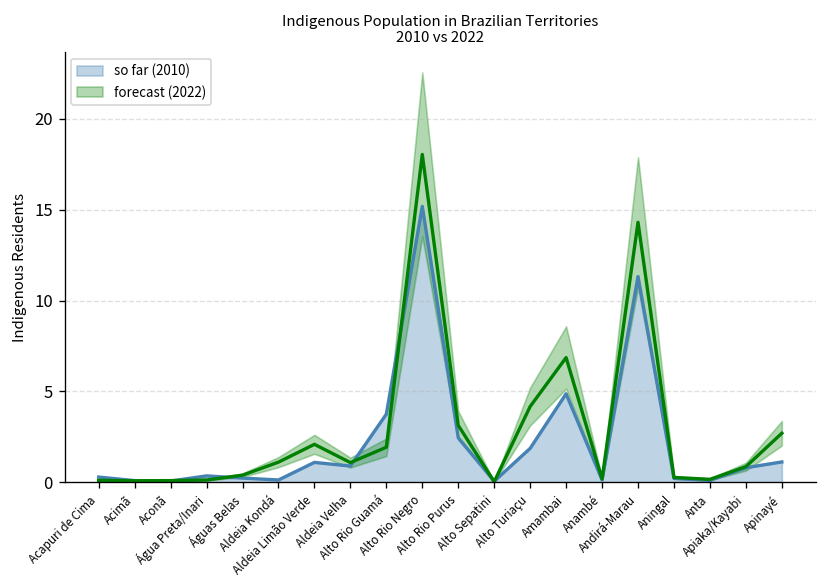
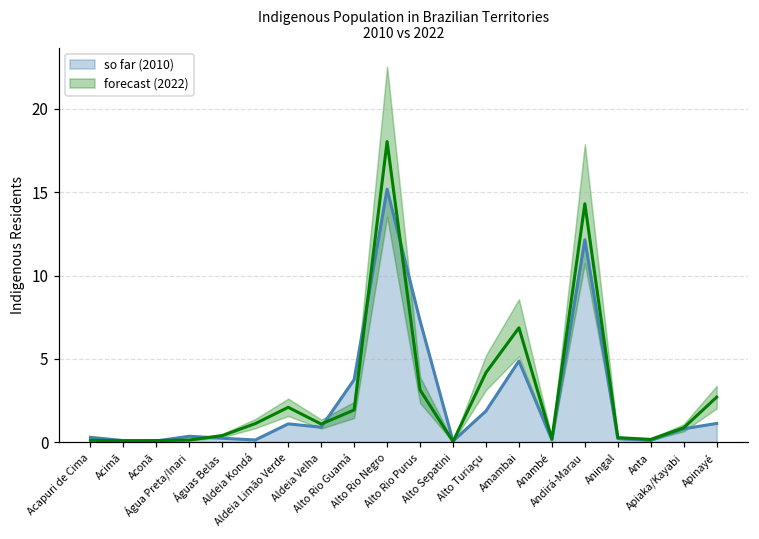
  {
    "so far (2010)": {
      "Água Preta/Inari": 0.3,
      "Aldeia Kondá": 0.1,
      "Aldeia Limão Verde": 1.1,
      "Aldeia Velha": 0.9,
      "Alto Rio Guamá": 3.7,
      "Alto Rio Negro": 15.2,
-     "Alto Rio Purus": 2.4,
+     "Alto Rio Purus": 7.3,
      "Alto Turiaçu": 1.9,
      "Amambai": 4.9,
-     "Andirá-Marau": 11.3,
+     "Andirá-Marau": 12.1,
      "Apinayé": 1.1
    }
  }
